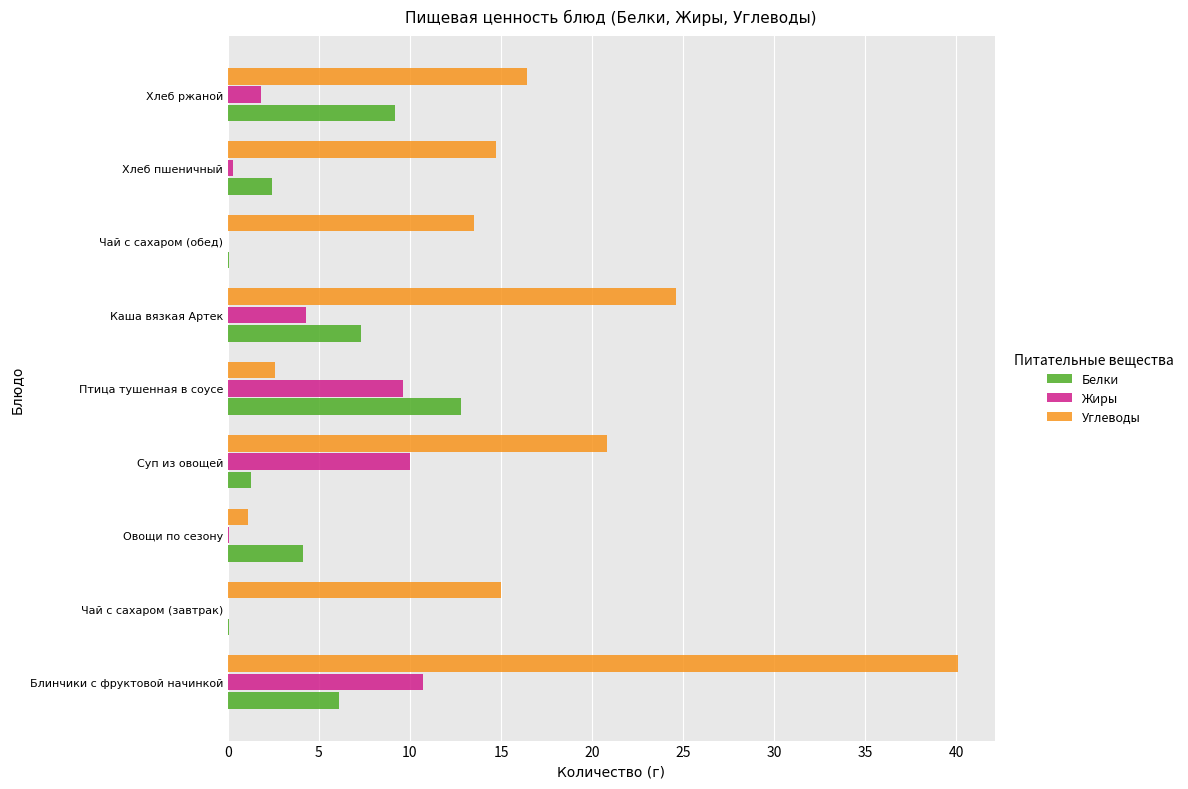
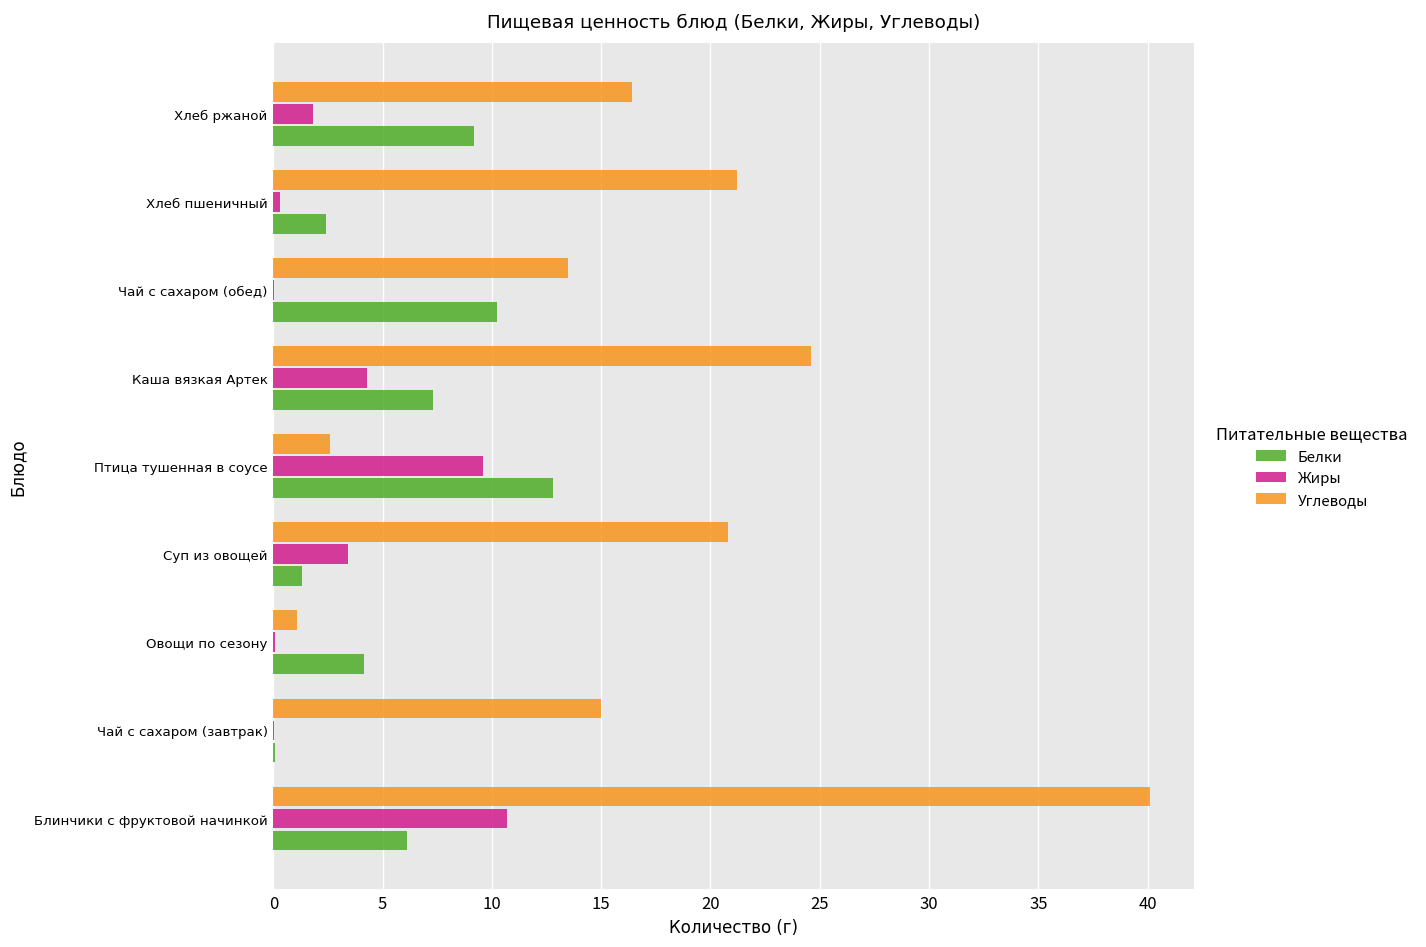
  {
    "Белки": {
      "Хлеб ржаной": 9.2,
      "Хлеб пшеничный": 2.4,
-     "Чай с сахаром (обед)": 0.1,
+     "Чай с сахаром (обед)": 10.3,
      "Каша вязкая Артек": 7.3,
      "Птица тушенная в соусе": 12.8,
      "Суп из овощей": 1.3,
      "Овощи по сезону": 4.2,
      "Блинчики с фруктовой начинкой": 6.1
    },
    "Жиры": {
      "Хлеб ржаной": 1.8,
      "Хлеб пшеничный": 0.3,
      "Каша вязкая Артек": 4.3,
      "Птица тушенная в соусе": 9.6,
-     "Суп из овощей": 10.0,
+     "Суп из овощей": 3.4,
      "Блинчики с фруктовой начинкой": 10.7
    },
    "Углеводы": {
      "Хлеб ржаной": 16.4,
-     "Хлеб пшеничный": 14.7,
+     "Хлеб пшеничный": 21.2,
      "Чай с сахаром (обед)": 13.5,
      "Каша вязкая Артек": 24.6,
      "Птица тушенная в соусе": 2.6,
      "Суп из овощей": 20.8,
      "Овощи по сезону": 1.1,
      "Чай с сахаром (завтрак)": 15.0,
      "Блинчики с фруктовой начинкой": 40.1
    }
  }
